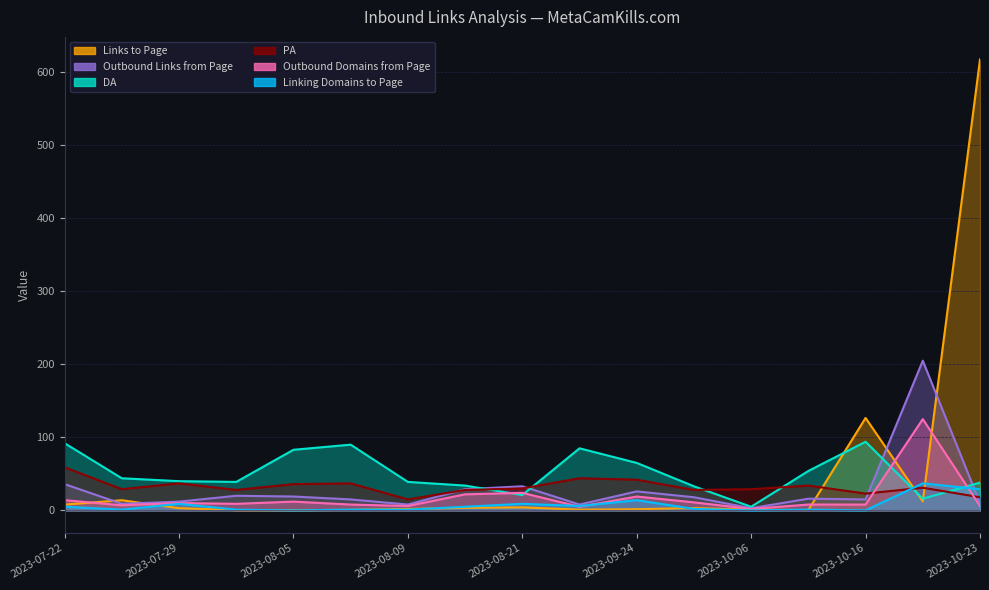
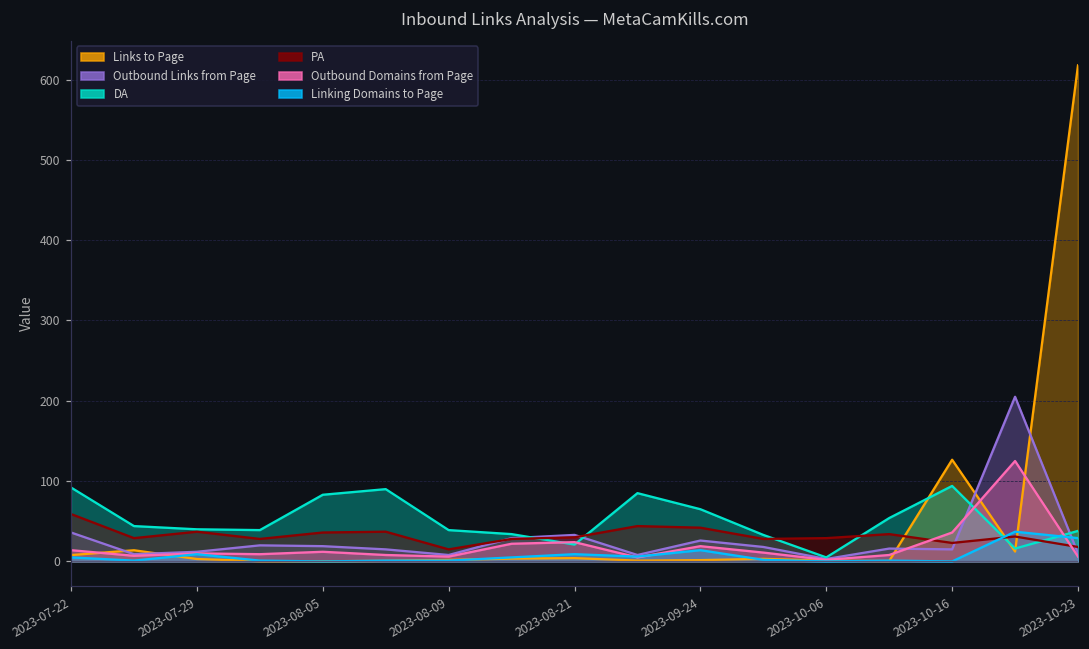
  {
    "Links to Page": {
      "2023-07-29": 0,
      "2023-08-21": 0,
      "2023-09-24": 0,
      "2023-10-16": 130,
      "2023-10-23": 620
    },
    "Outbound Links from Page": {
      "2023-07-22": 40,
      "2023-08-05": 20,
      "2023-09-24": 30,
      "2023-10-16": 20,
      "2023-10-23": 10
    },
    "PA": {
      "2023-07-22": 60,
      "2023-08-05": 40,
      "2023-08-09": 20,
      "2023-09-24": 40,
      "2023-10-06": 30,
      "2023-10-16": 20,
      "2023-10-23": 20
    },
    "Outbound Domains from Page": {
      "2023-07-22": 10,
      "2023-08-05": 10,
      "2023-09-24": 20,
-     "2023-10-16": 10,
+     "2023-10-16": 40,
      "2023-10-23": 10
    }
  }
